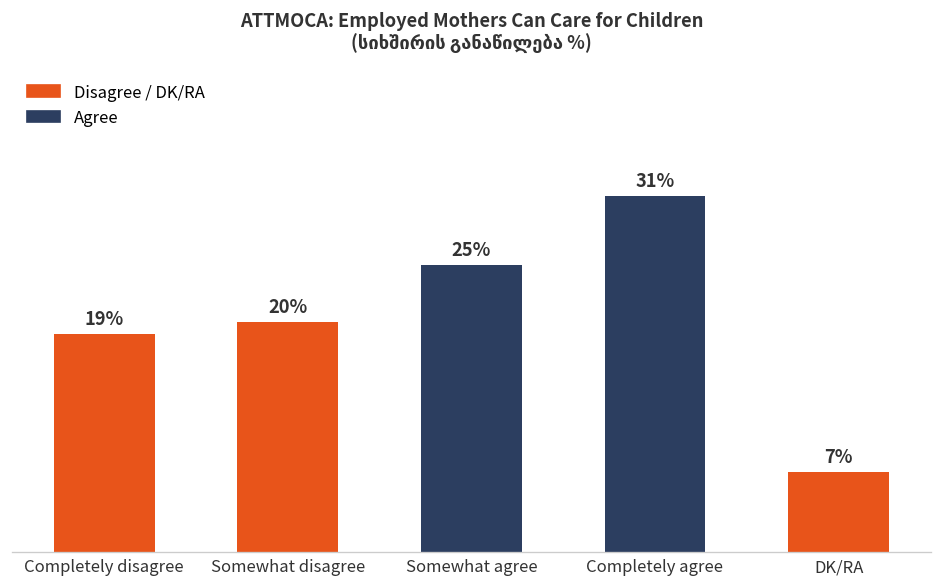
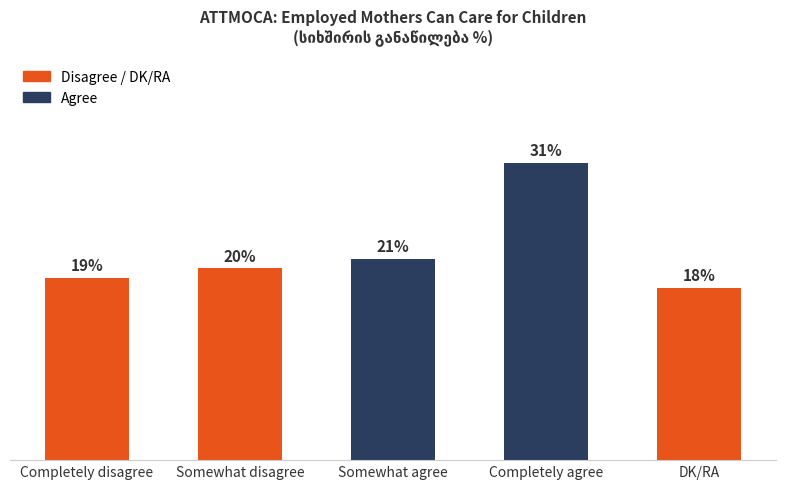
  {
    "Completely disagree": "19%",
    "Somewhat disagree": "20%",
-   "Somewhat agree": "25%",
+   "Somewhat agree": "21%",
    "Completely agree": "31%",
-   "DK/RA": "7%"
+   "DK/RA": "18%"
  }
